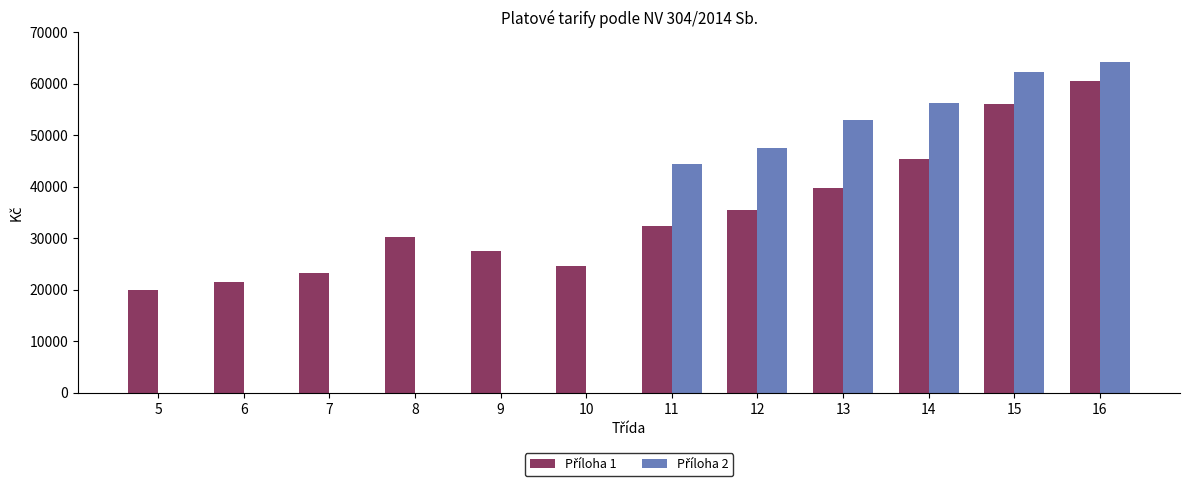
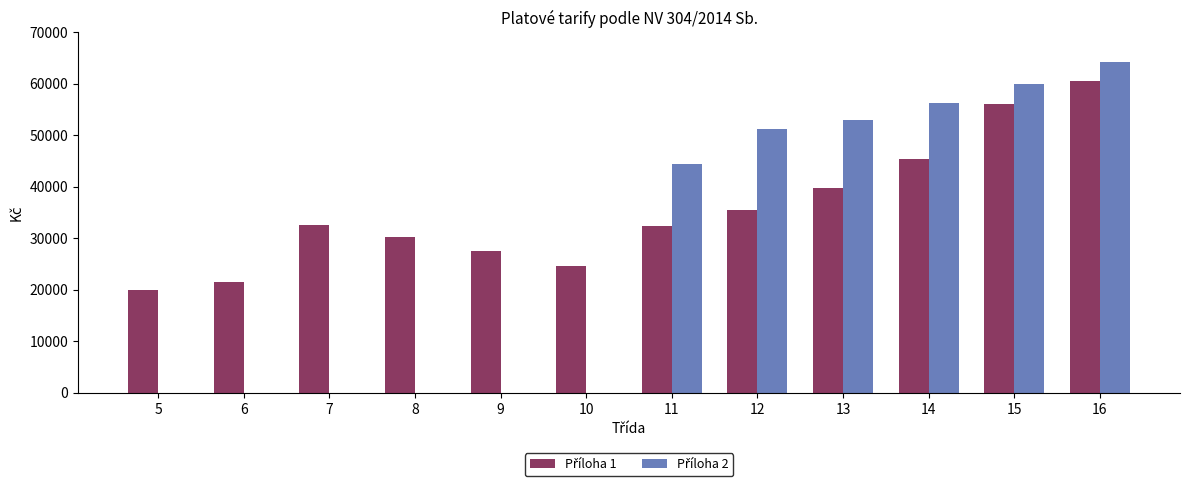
  {
    "Příloha 1": {
      "5": 20000,
      "6": 21000,
-     "7": 23000,
+     "7": 33000,
      "8": 30000,
      "9": 27000,
      "10": 25000,
      "11": 32000,
      "12": 36000,
      "13": 40000,
      "14": 45000,
      "15": 56000,
      "16": 61000
    },
    "Příloha 2": {
      "5": 0,
      "6": 0,
      "7": 0,
      "8": 0,
      "9": 0,
      "10": 0,
      "11": 44000,
-     "12": 47000,
+     "12": 51000,
      "13": 53000,
      "14": 56000,
-     "15": 62000,
+     "15": 60000,
      "16": 64000
    }
  }
